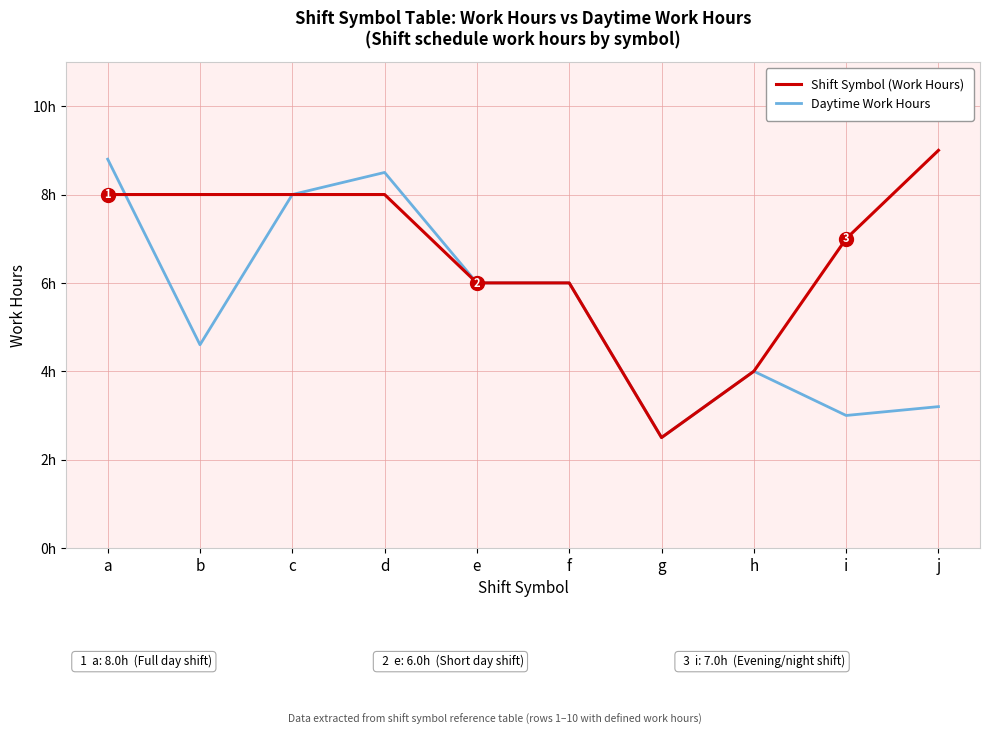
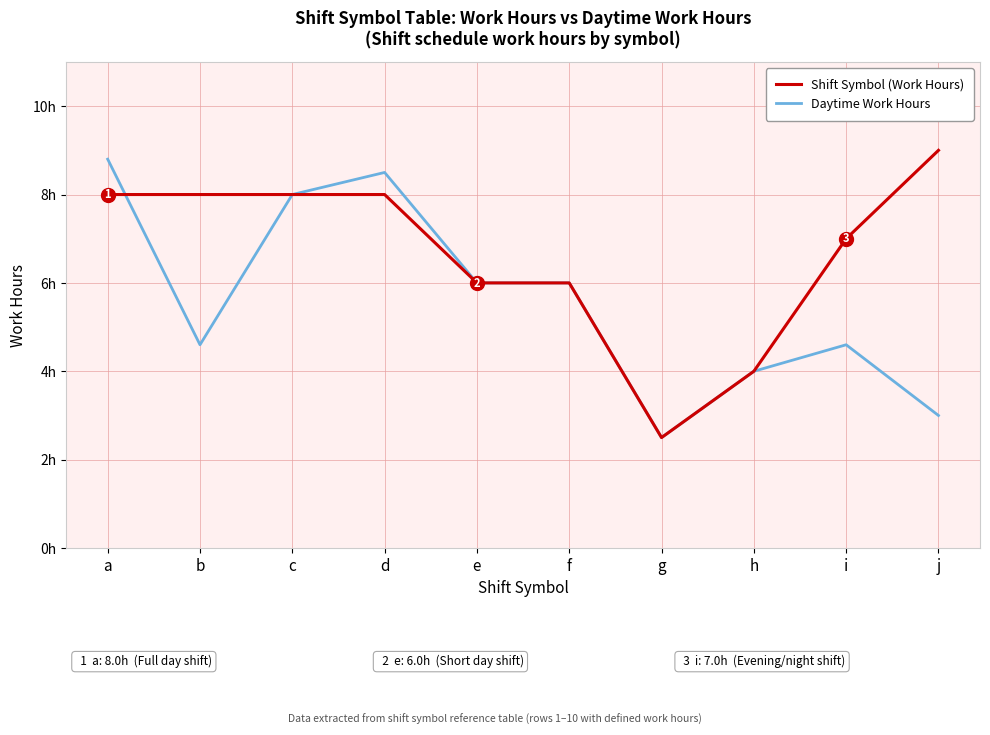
  {
    "Daytime Work Hours": {
      "a": "8.8h",
      "b": "4.6h",
      "d": "8.5h",
-     "i": "3.0h",
-     "j": "3.2h"
+     "i": "4.6h",
+     "j": "3.0h"
    }
  }
